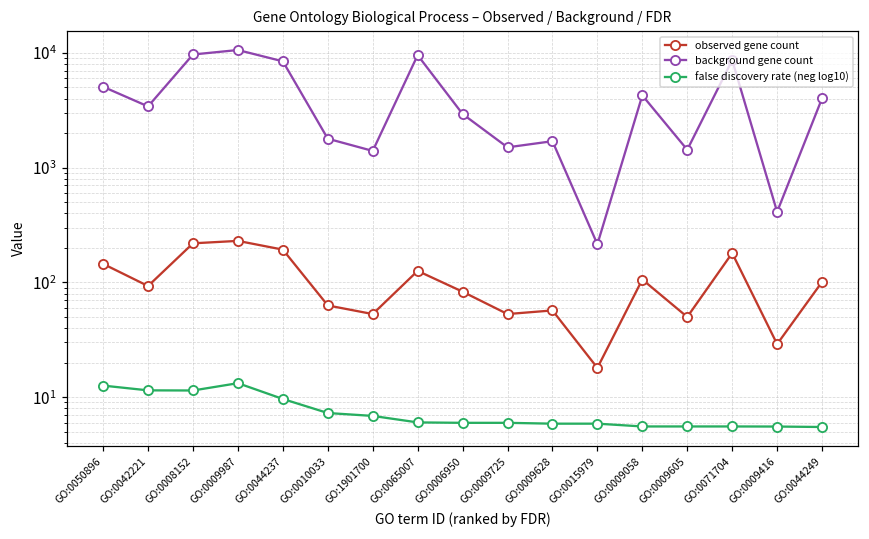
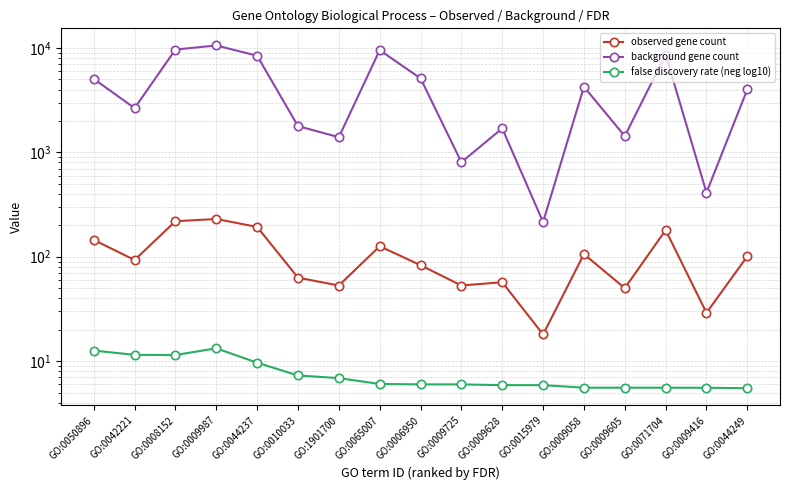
  {
    "observed gene count": {
      "GO:0050896": 150,
      "GO:0042221": 90,
      "GO:0008152": 220,
      "GO:0009987": 230,
      "GO:0044237": 190,
      "GO:0010033": 60,
      "GO:1901700": 50,
      "GO:0065007": 130,
      "GO:0006950": 80,
      "GO:0009725": 50,
      "GO:0009628": 60,
      "GO:0015979": 18,
      "GO:0009058": 110,
      "GO:0009605": 50,
      "GO:0071704": 180,
      "GO:0009416": 29,
      "GO:0044249": 100
    },
    "background gene count": {
      "GO:0050896": 5000,
-     "GO:0042221": 3400,
+     "GO:0042221": 2700,
      "GO:0008152": 10000,
      "GO:0009987": 11000,
      "GO:0044237": 8000,
      "GO:0010033": 1800,
      "GO:1901700": 1400,
      "GO:0065007": 10000,
-     "GO:0006950": 2900,
-     "GO:0009725": 1500,
+     "GO:0006950": 5000,
+     "GO:0009725": 800,
      "GO:0009628": 1700,
      "GO:0015979": 220,
      "GO:0009058": 4300,
      "GO:0009605": 1400,
      "GO:0009416": 410,
      "GO:0044249": 4000
    },
    "false discovery rate (neg log10)": {
      "GO:0050896": 13,
      "GO:0042221": 11,
      "GO:0008152": 11,
      "GO:0009987": 13,
      "GO:0044237": 10,
      "GO:0010033": 7,
      "GO:1901700": 7,
      "GO:0065007": 6,
      "GO:0006950": 6,
      "GO:0009725": 6,
      "GO:0009628": 6,
      "GO:0015979": 6,
      "GO:0009058": 6,
      "GO:0009605": 6,
      "GO:0071704": 6,
      "GO:0009416": 6,
      "GO:0044249": 6
    }
  }
